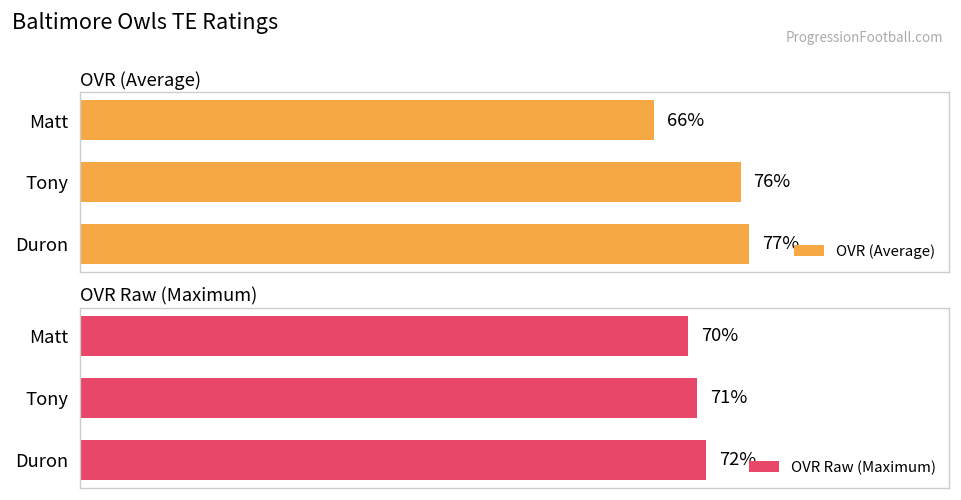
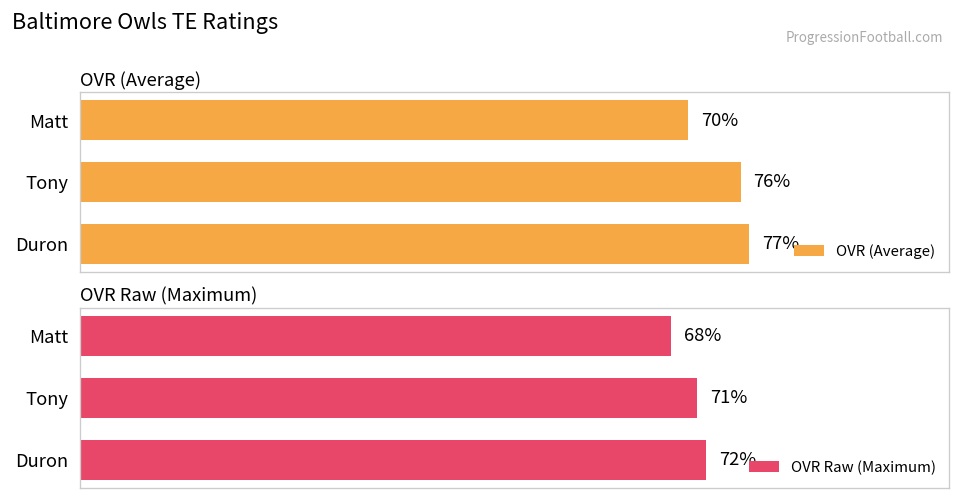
  {
    "OVR (Average)": {
-     "Matt": "66%",
+     "Matt": "70%",
      "Tony": "76%",
      "Duron": "77%"
    },
    "OVR Raw (Maximum)": {
-     "Matt": "70%",
+     "Matt": "68%",
      "Tony": "71%",
      "Duron": "72%"
    }
  }
